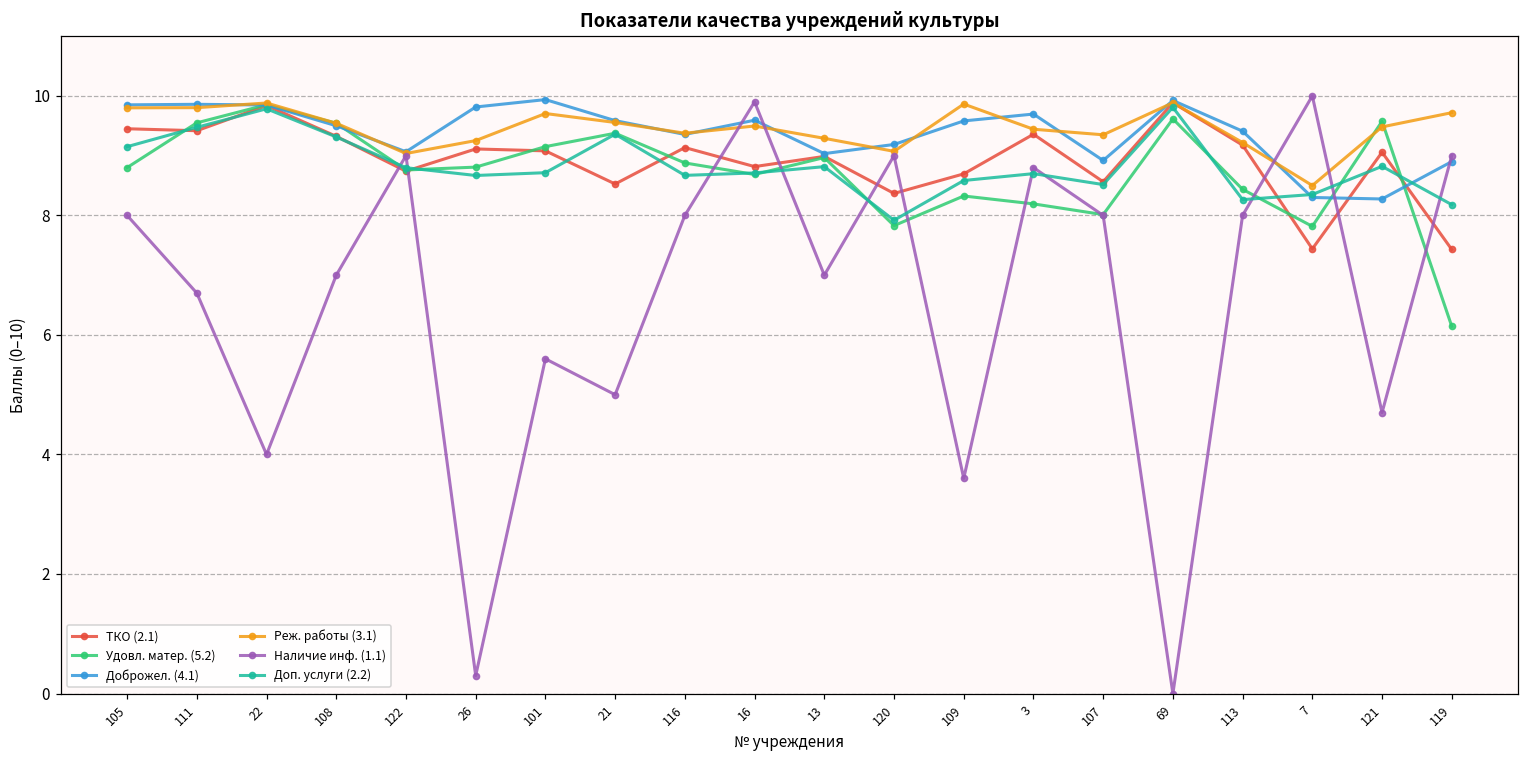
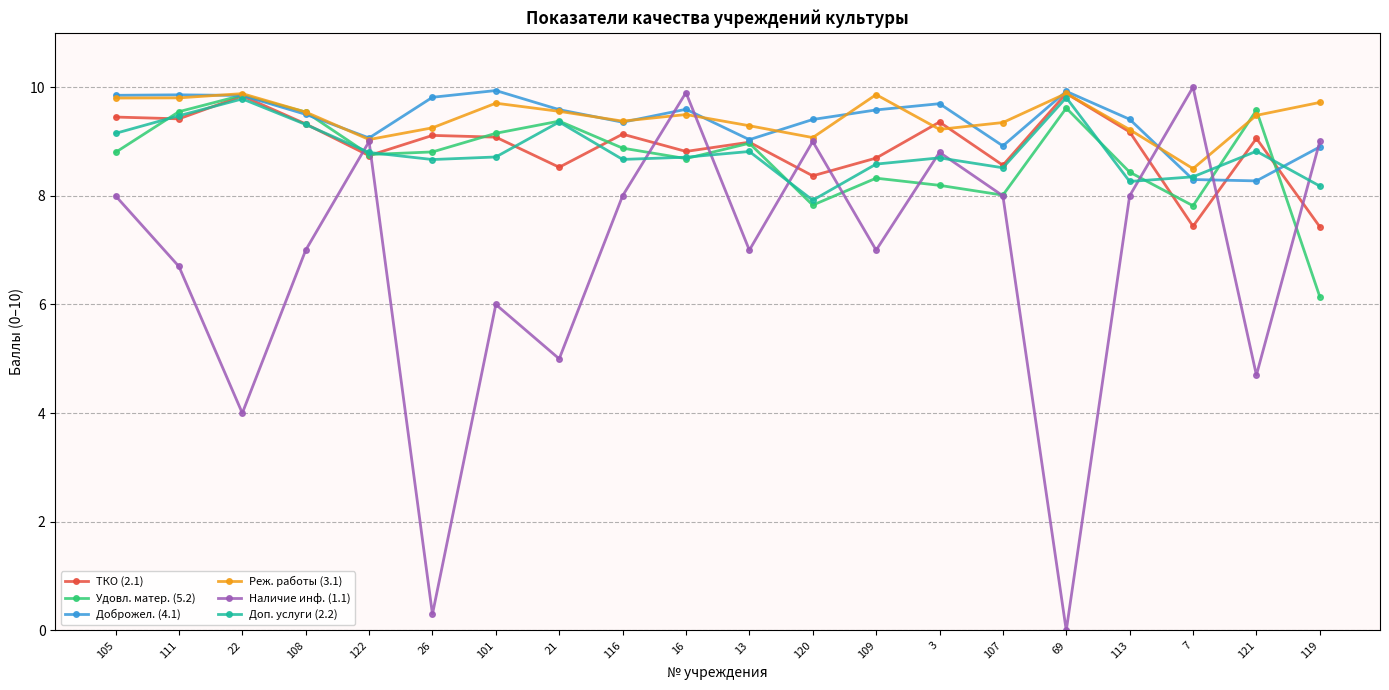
  {
    "ТКО (2.1)": {
      "105": 9.5,
      "111": 9.4,
      "26": 9.1,
      "101": 9.1,
      "21": 8.5,
      "116": 9.1,
      "16": 8.8,
      "120": 8.4,
      "109": 8.7,
      "3": 9.4,
      "107": 8.6,
      "7": 7.4,
      "121": 9.1,
      "119": 7.4
    },
    "Доброжел. (4.1)": {
      "105": 9.9,
      "111": 9.9,
      "26": 9.8,
      "101": 9.9,
      "16": 9.6,
      "13": 9.0,
-     "120": 9.2,
+     "120": 9.4,
      "109": 9.6,
      "3": 9.7,
      "107": 8.9,
      "113": 9.4,
      "7": 8.3,
      "121": 8.3,
      "119": 8.9
    },
    "Реж. работы (3.1)": {
      "105": 9.8,
      "111": 9.8,
      "26": 9.3,
      "101": 9.7,
      "16": 9.5,
      "13": 9.3,
      "120": 9.1,
      "109": 9.9,
-     "3": 9.4,
+     "3": 9.2,
      "107": 9.3,
      "7": 8.5,
      "121": 9.5,
      "119": 9.7
    },
    "Наличие инф. (1.1)": {
      "105": 8.0,
      "111": 6.7,
      "22": 4.0,
      "108": 7.0,
      "26": 0.3,
-     "101": 5.6,
+     "101": 6.0,
      "21": 5.0,
      "116": 8.0,
      "16": 9.9,
      "13": 7.0,
      "120": 9.0,
-     "109": 3.6,
+     "109": 7.0,
      "3": 8.8,
      "69": 0.0,
      "113": 8.0,
      "7": 10.0,
      "121": 4.7,
      "119": 9.0
    }
  }
